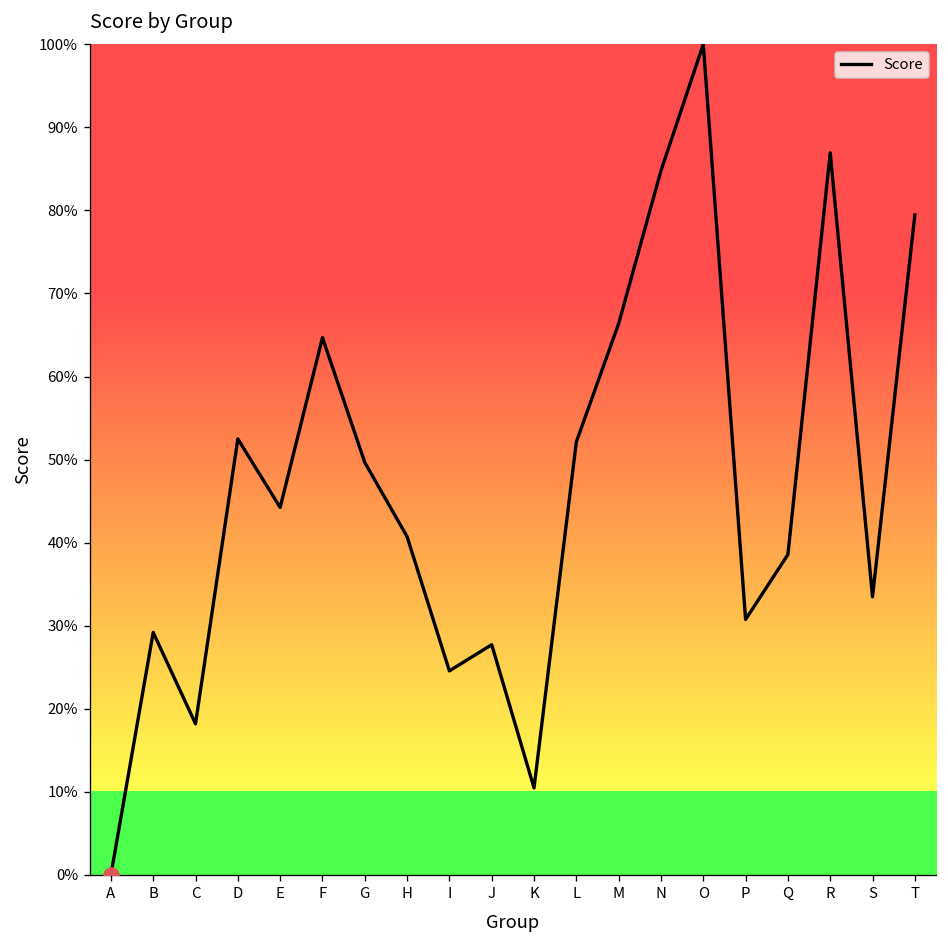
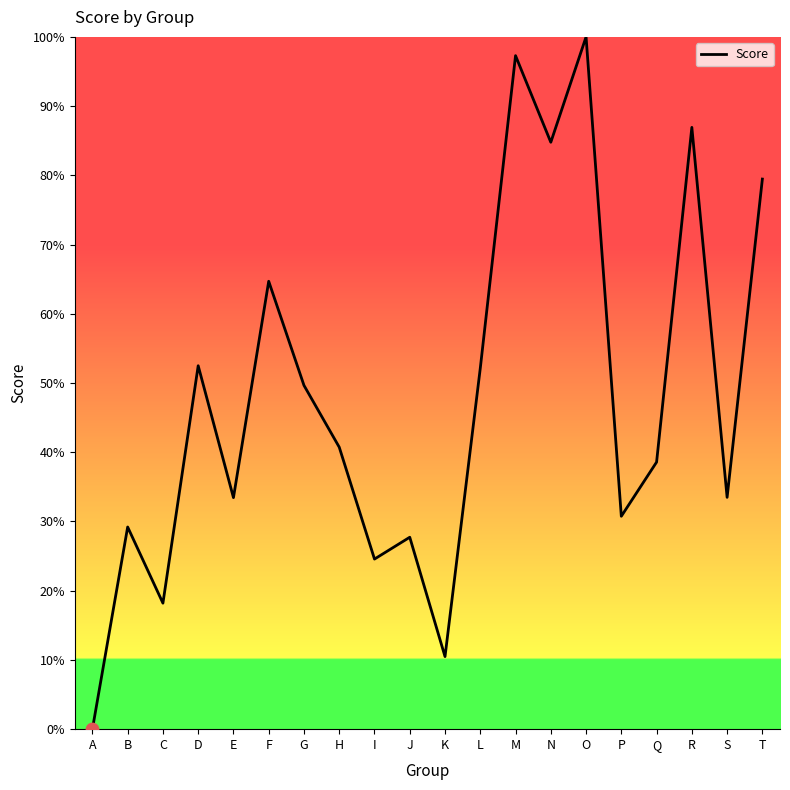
  {
    "Score": {
      "B": "29%",
      "C": "18%",
      "D": "52%",
-     "E": "44%",
+     "E": "33%",
      "F": "65%",
      "G": "50%",
      "H": "41%",
      "I": "25%",
      "J": "28%",
      "K": "10%",
      "L": "52%",
-     "M": "66%",
+     "M": "97%",
      "N": "85%",
      "O": "100%",
      "P": "31%",
      "Q": "39%",
      "R": "87%",
      "S": "33%",
      "T": "79%"
    }
  }
